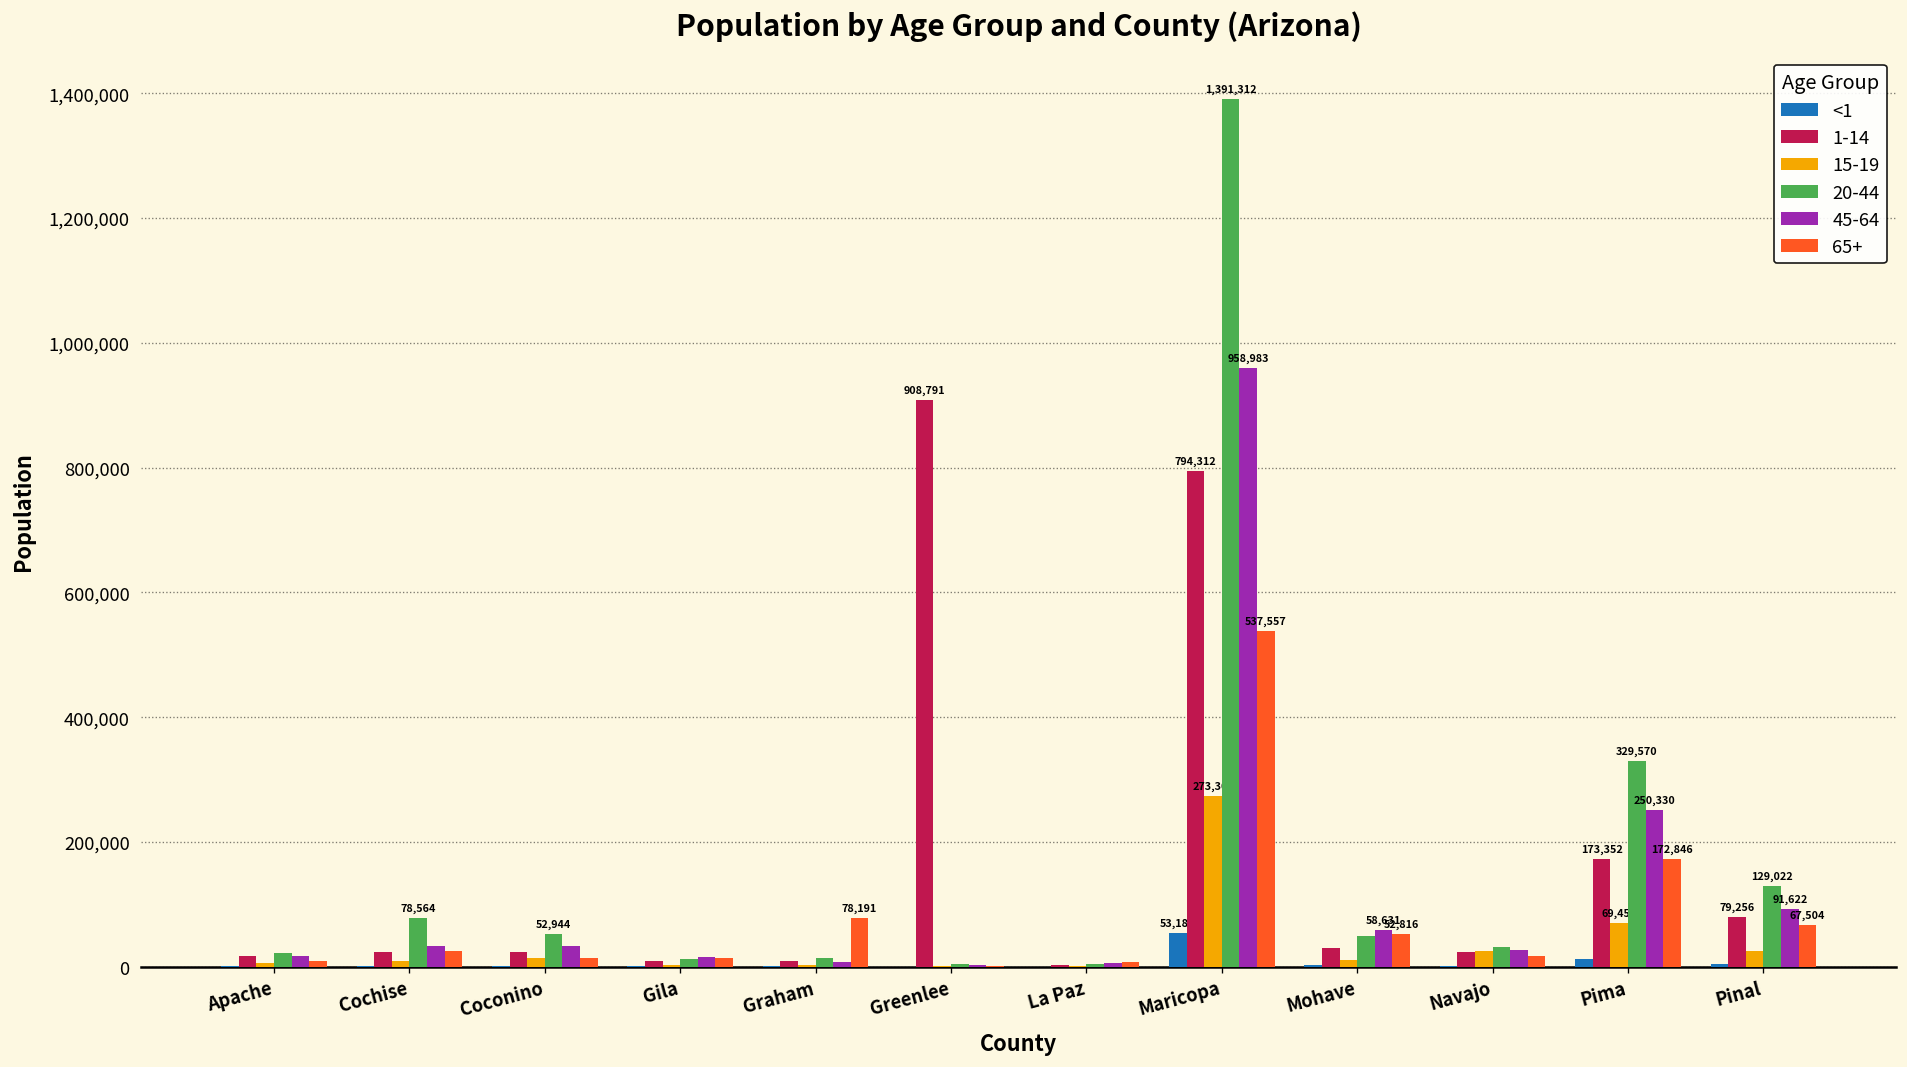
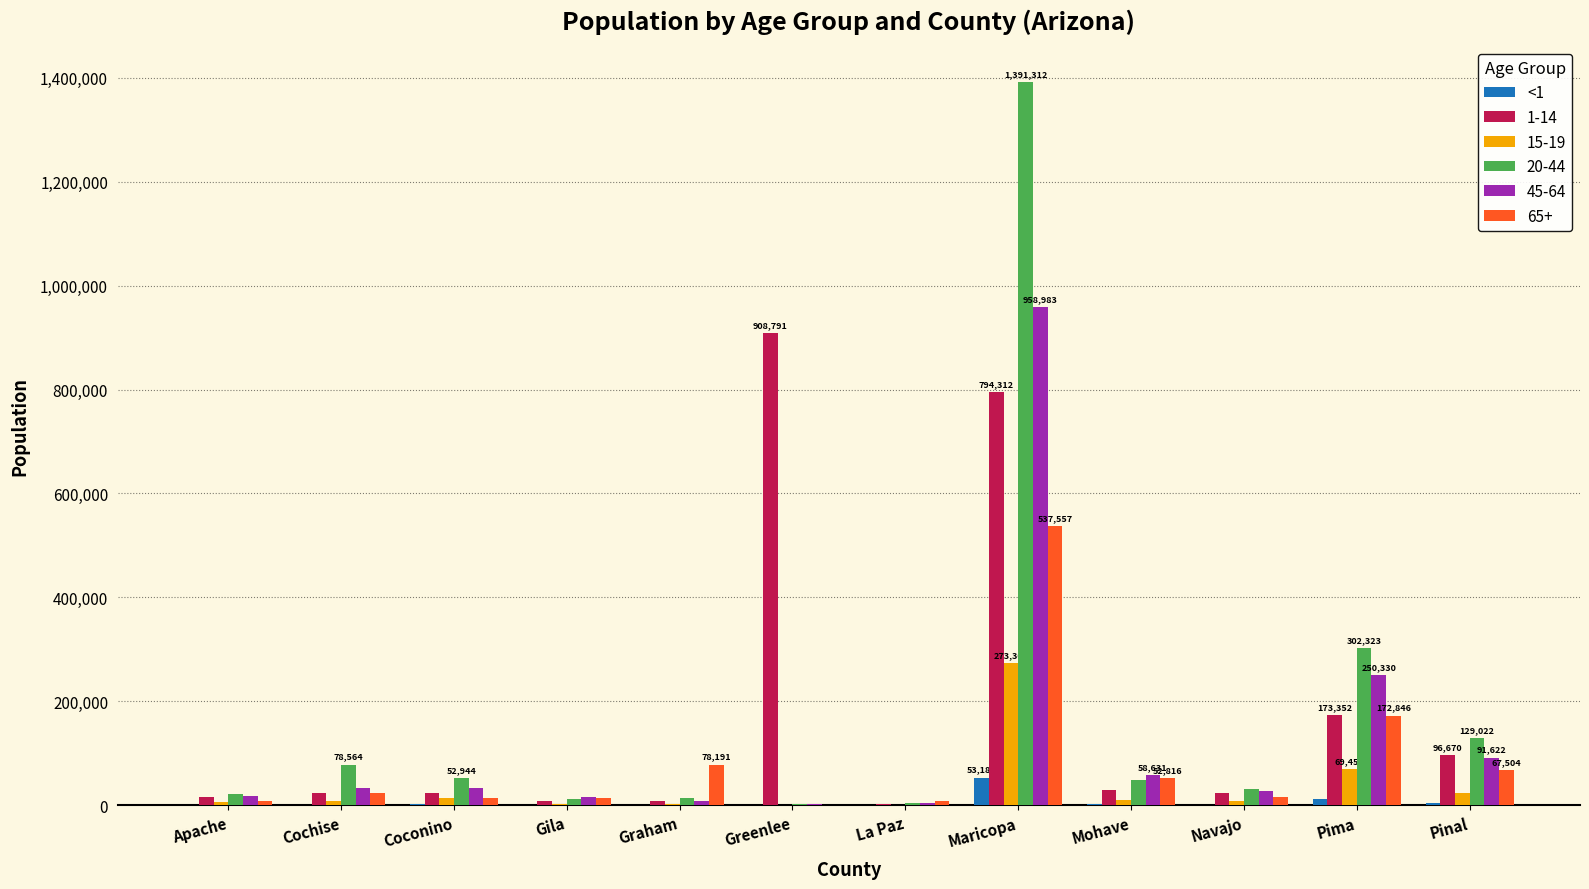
  {
    "<1": {
      "Maricopa": "53,184"
    },
    "1-14": {
      "Greenlee": "908,791",
      "Maricopa": "794,312",
      "Pima": "173,352",
-     "Pinal": "79,256"
+     "Pinal": "96,670"
    },
    "15-19": {
      "Apache": "10,000",
      "Cochise": "10,000",
      "Coconino": "10,000",
      "Mohave": "10,000",
-     "Navajo": "30,000",
+     "Navajo": "10,000",
      "Pinal": "20,000"
    },
    "20-44": {
      "Cochise": "78,564",
      "Coconino": "52,944",
      "Maricopa": "1,391,312",
-     "Pima": "329,570",
+     "Pima": "302,323",
      "Pinal": "129,022"
    },
    "45-64": {
      "Maricopa": "958,983",
      "Pima": "250,330",
      "Pinal": "91,622"
    },
    "65+": {
      "Graham": "78,191",
      "Maricopa": "537,557",
      "Pima": "172,846",
      "Pinal": "67,504"
    }
  }
